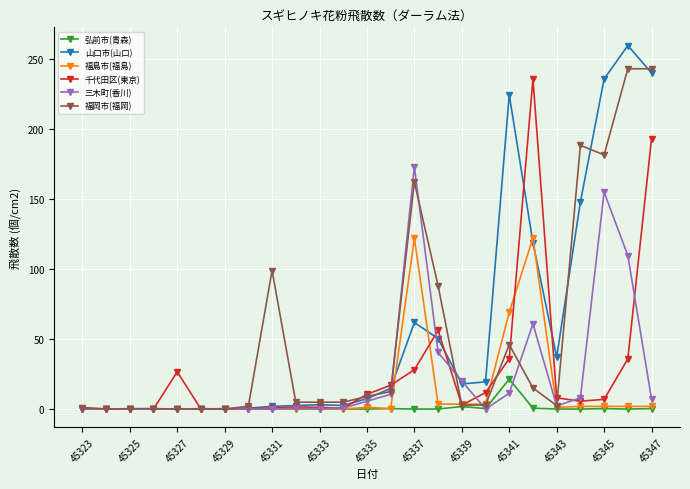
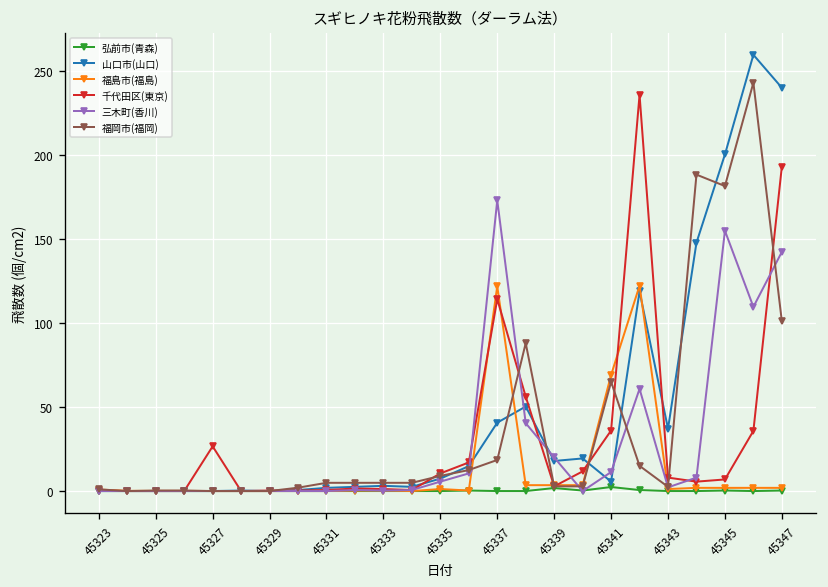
  {
    "弘前市(青森)": {
      "45337": 0,
-     "45341": 21
+     "45341": 2
    },
    "山口市(山口)": {
-     "45337": 62,
+     "45337": 41,
      "45339": 18,
-     "45341": 224,
+     "45341": 6,
      "45343": 37,
-     "45345": 236,
+     "45345": 200,
      "45347": 240
    },
    "福島市(福島)": {
      "45337": 122,
      "45341": 69
    },
    "千代田区(東京)": {
      "45327": 27,
-     "45337": 28,
+     "45337": 114,
      "45341": 36,
      "45343": 8,
      "45345": 7,
      "45347": 193
    },
    "三木町(香川)": {
      "45337": 173,
      "45339": 20,
      "45341": 11,
      "45345": 155,
-     "45347": 7
+     "45347": 142
    },
    "福岡市(福岡)": {
-     "45331": 99,
-     "45337": 162,
-     "45341": 46,
+     "45331": 5,
+     "45337": 19,
+     "45341": 65,
      "45345": 182,
-     "45347": 243
+     "45347": 101
    }
  }
